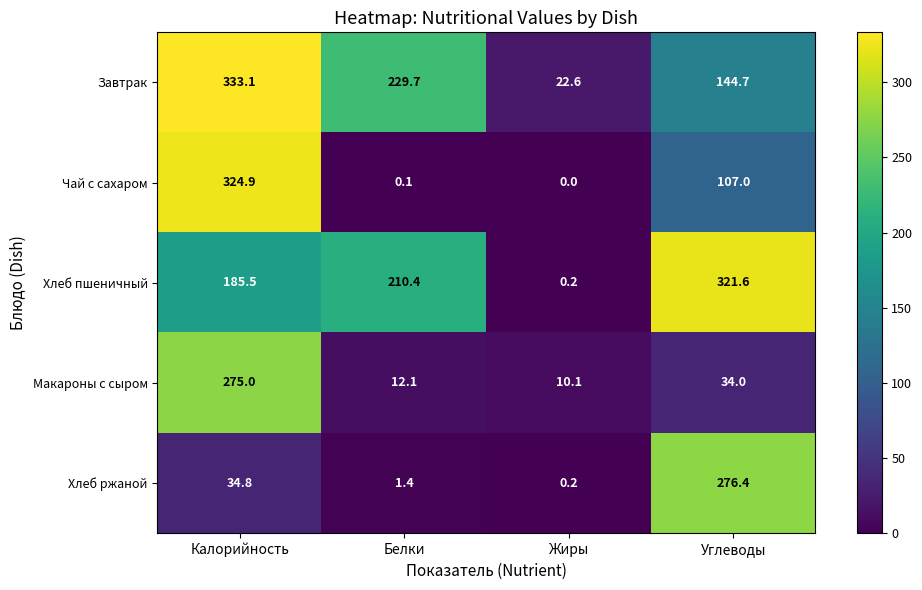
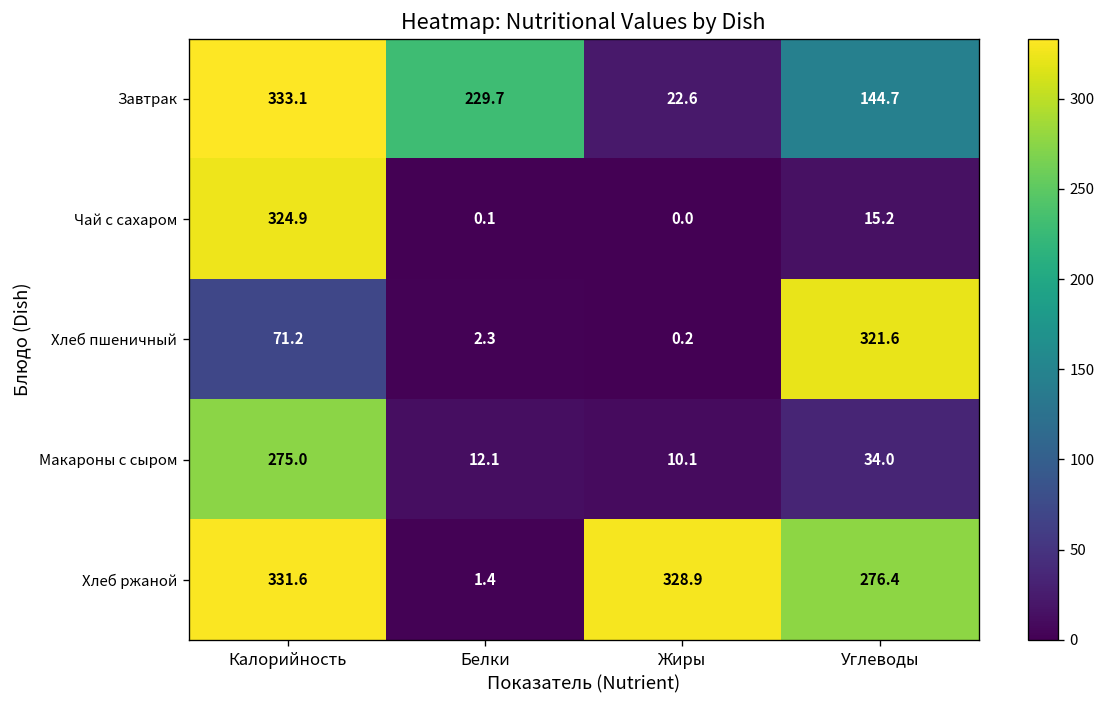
  {
    "Завтрак": {
      "Калорийность": 333.1,
      "Белки": 229.7,
      "Жиры": 22.6,
      "Углеводы": 144.7
    },
    "Чай с сахаром": {
      "Калорийность": 324.9,
      "Белки": 0.1,
      "Жиры": 0.0,
-     "Углеводы": 107.0
+     "Углеводы": 15.2
    },
    "Хлеб пшеничный": {
-     "Калорийность": 185.5,
-     "Белки": 210.4,
+     "Калорийность": 71.2,
+     "Белки": 2.3,
      "Жиры": 0.2,
      "Углеводы": 321.6
    },
    "Макароны с сыром": {
      "Калорийность": 275.0,
      "Белки": 12.1,
      "Жиры": 10.1,
      "Углеводы": 34.0
    },
    "Хлеб ржаной": {
-     "Калорийность": 34.8,
+     "Калорийность": 331.6,
      "Белки": 1.4,
-     "Жиры": 0.2,
+     "Жиры": 328.9,
      "Углеводы": 276.4
    }
  }
